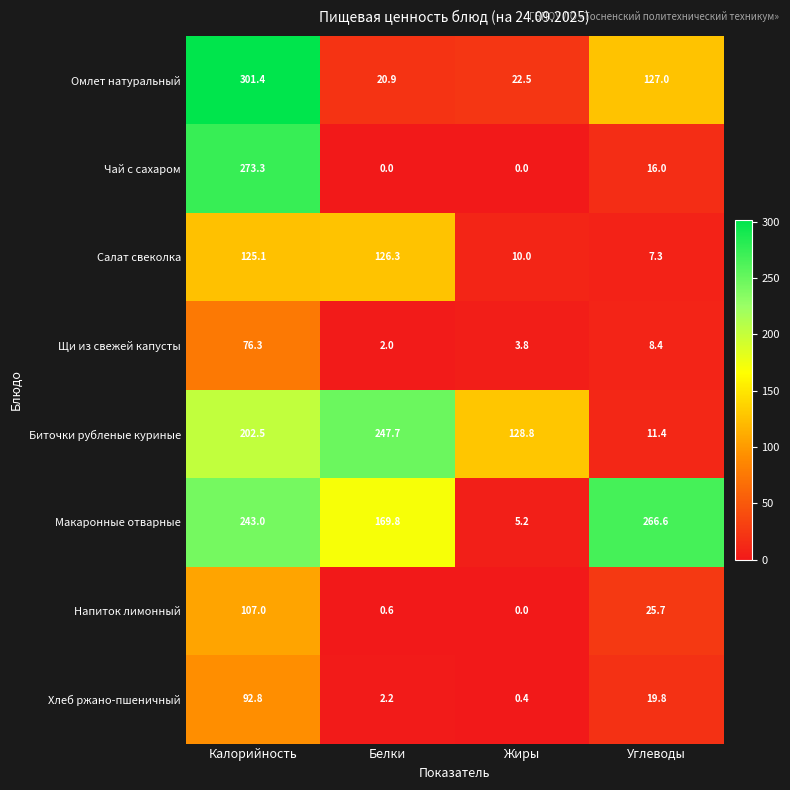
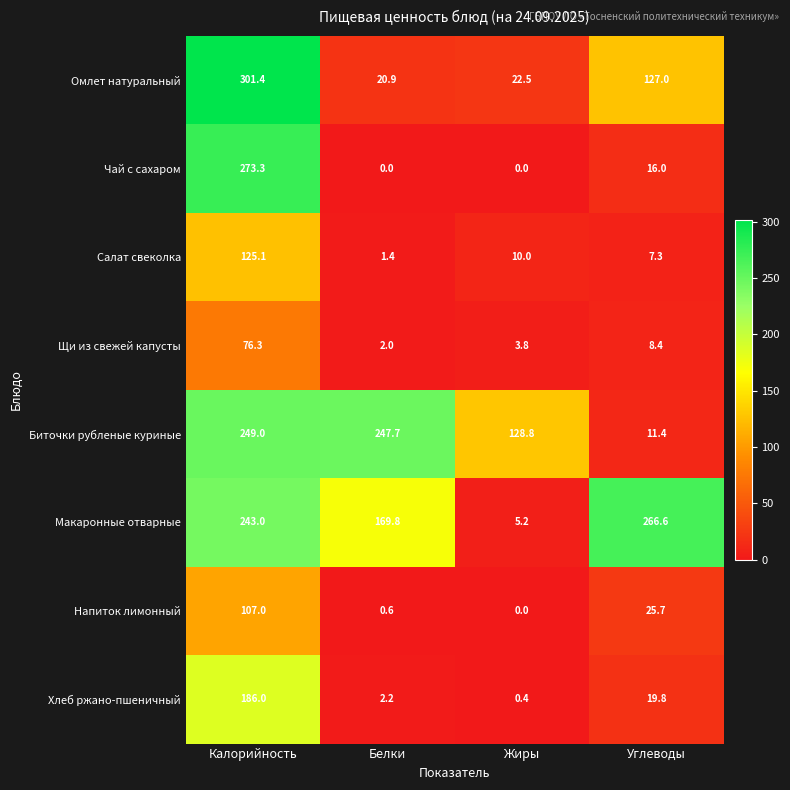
  {
    "Омлет натуральный": {
      "Калорийность": 301.4,
      "Белки": 20.9,
      "Жиры": 22.5,
      "Углеводы": 127.0
    },
    "Чай с сахаром": {
      "Калорийность": 273.3,
      "Белки": 0.0,
      "Жиры": 0.0,
      "Углеводы": 16.0
    },
    "Салат свеколка": {
      "Калорийность": 125.1,
-     "Белки": 126.3,
+     "Белки": 1.4,
      "Жиры": 10.0,
      "Углеводы": 7.3
    },
    "Щи из свежей капусты": {
      "Калорийность": 76.3,
      "Белки": 2.0,
      "Жиры": 3.8,
      "Углеводы": 8.4
    },
    "Биточки рубленые куриные": {
-     "Калорийность": 202.5,
+     "Калорийность": 249.0,
      "Белки": 247.7,
      "Жиры": 128.8,
      "Углеводы": 11.4
    },
    "Макаронные отварные": {
      "Калорийность": 243.0,
      "Белки": 169.8,
      "Жиры": 5.2,
      "Углеводы": 266.6
    },
    "Напиток лимонный": {
      "Калорийность": 107.0,
      "Белки": 0.6,
      "Жиры": 0.0,
      "Углеводы": 25.7
    },
    "Хлеб ржано-пшеничный": {
-     "Калорийность": 92.8,
+     "Калорийность": 186.0,
      "Белки": 2.2,
      "Жиры": 0.4,
      "Углеводы": 19.8
    }
  }
